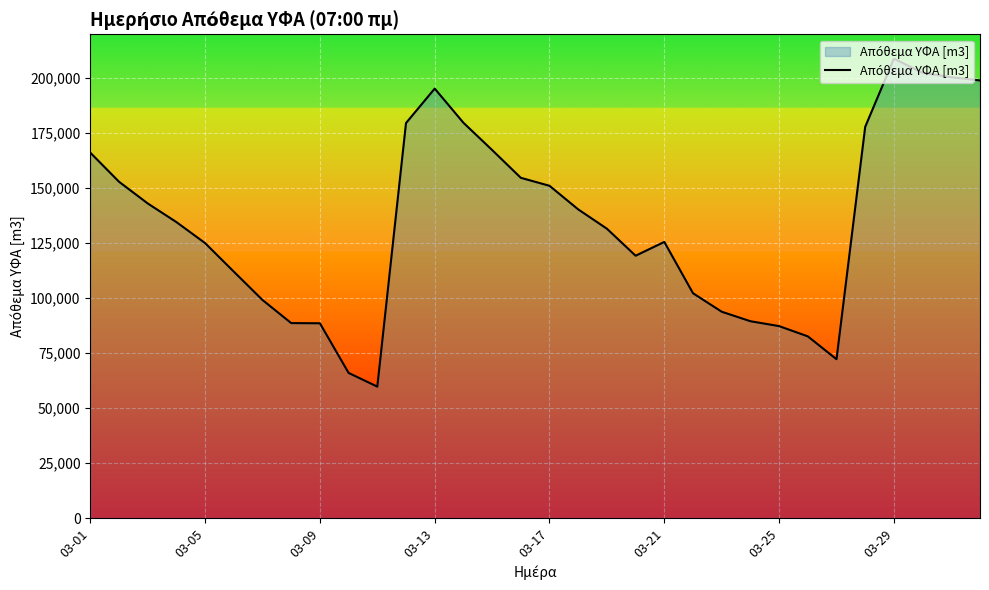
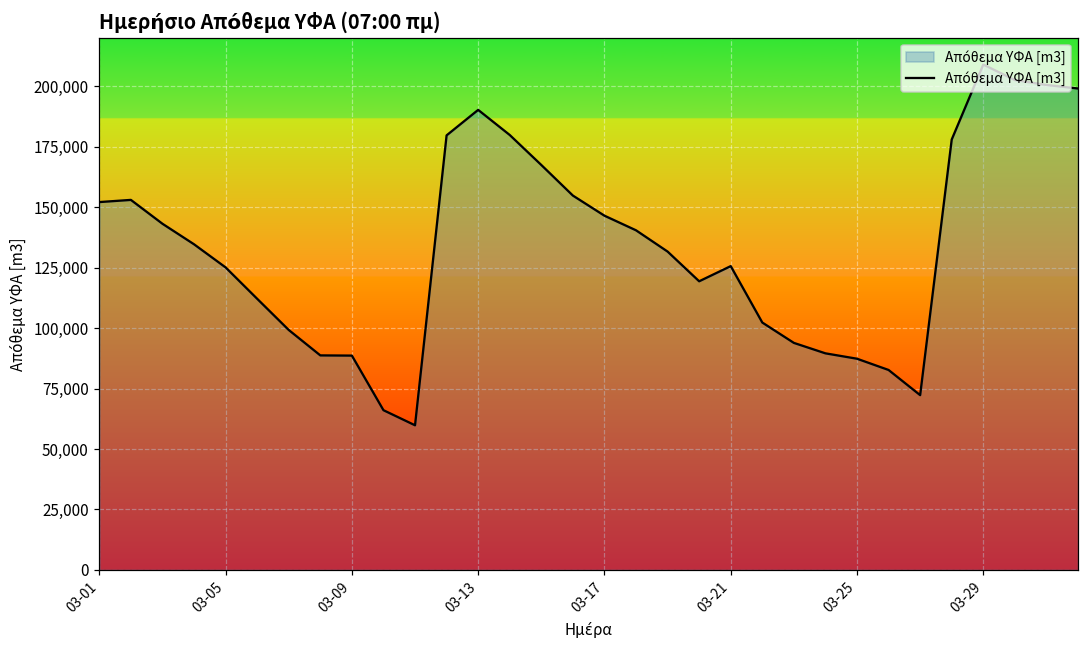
  {
-   "03-01": "166,000",
+   "03-01": "152,000",
    "03-05": "125,000",
    "03-09": "89,000",
-   "03-13": "195,000",
-   "03-17": "151,000",
+   "03-13": "190,000",
+   "03-17": "146,000",
    "03-21": "126,000",
    "03-25": "87,000"
  }
